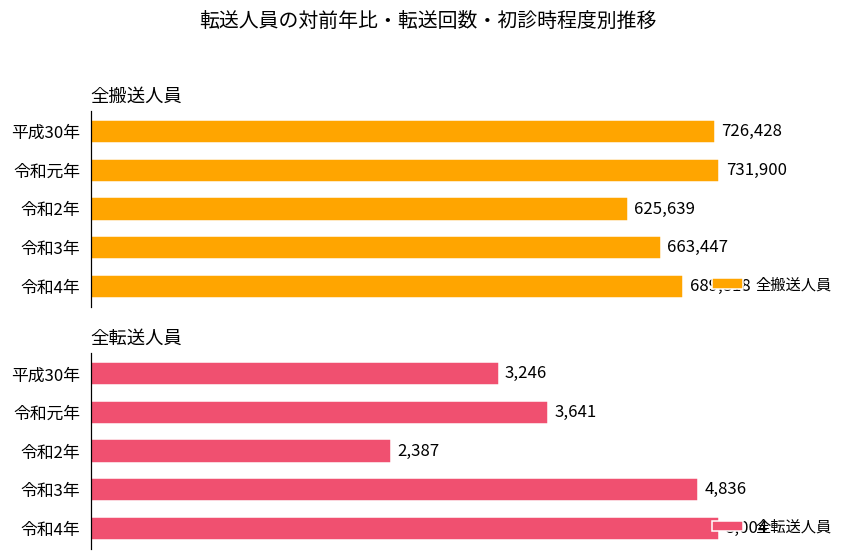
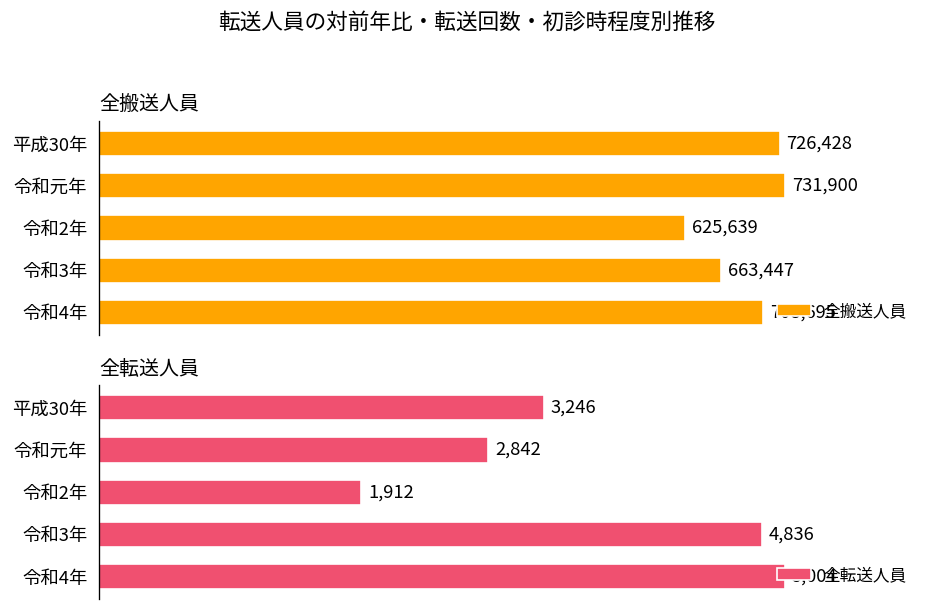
  {
    "全搬送人員": {
      "平成30年": "726,428",
      "令和元年": "731,900",
      "令和2年": "625,639",
      "令和3年": "663,447",
-     "令和4年": "689,818"
+     "令和4年": "708,695"
    },
    "全転送人員": {
      "平成30年": "3,246",
-     "令和元年": "3,641",
-     "令和2年": "2,387",
+     "令和元年": "2,842",
+     "令和2年": "1,912",
      "令和3年": "4,836",
      "令和4年": "5,004"
    }
  }
